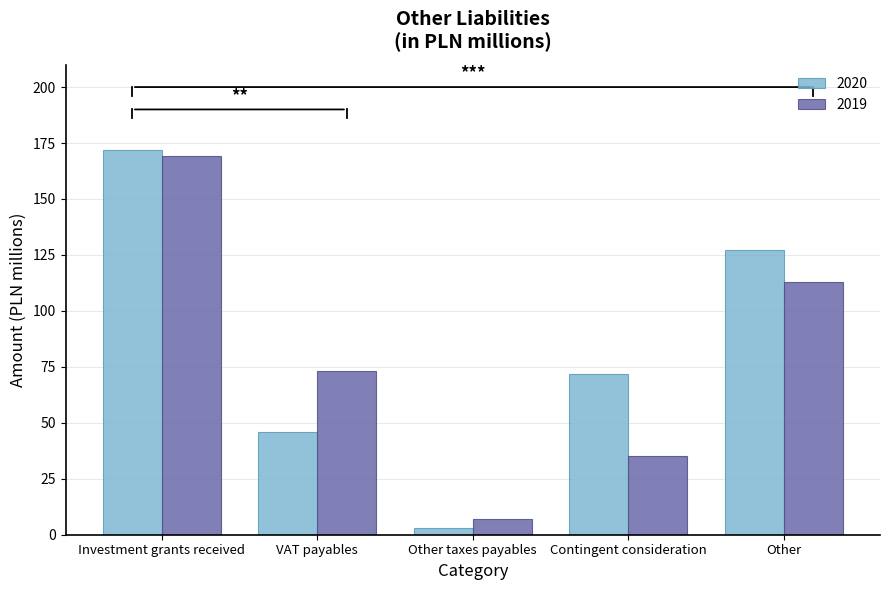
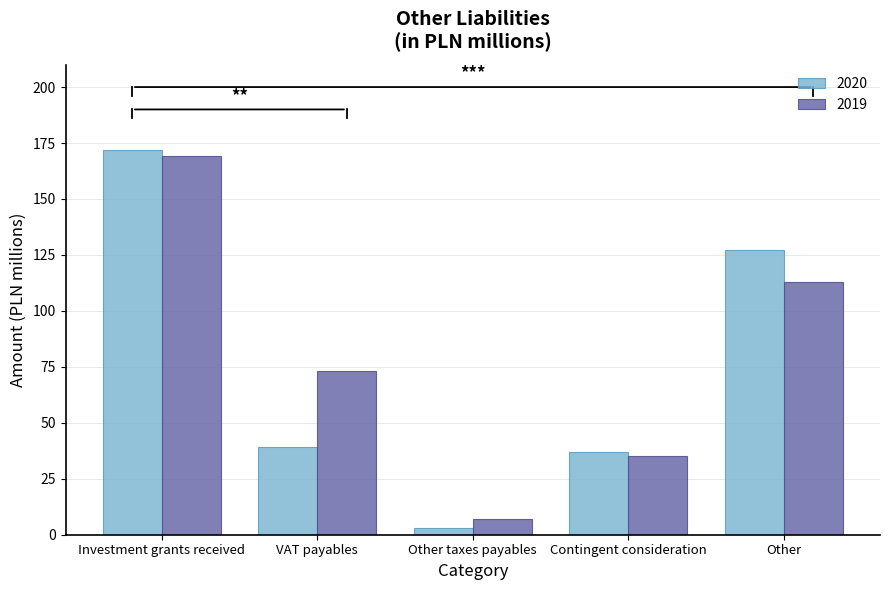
  {
    "2020": {
      "Investment grants received": 172,
-     "VAT payables": 46,
+     "VAT payables": 39,
      "Other taxes payables": 3,
-     "Contingent consideration": 72,
+     "Contingent consideration": 37,
      "Other": 127
    },
    "2019": {
      "Investment grants received": 169,
      "VAT payables": 73,
      "Other taxes payables": 7,
      "Contingent consideration": 35,
      "Other": 113
    }
  }
